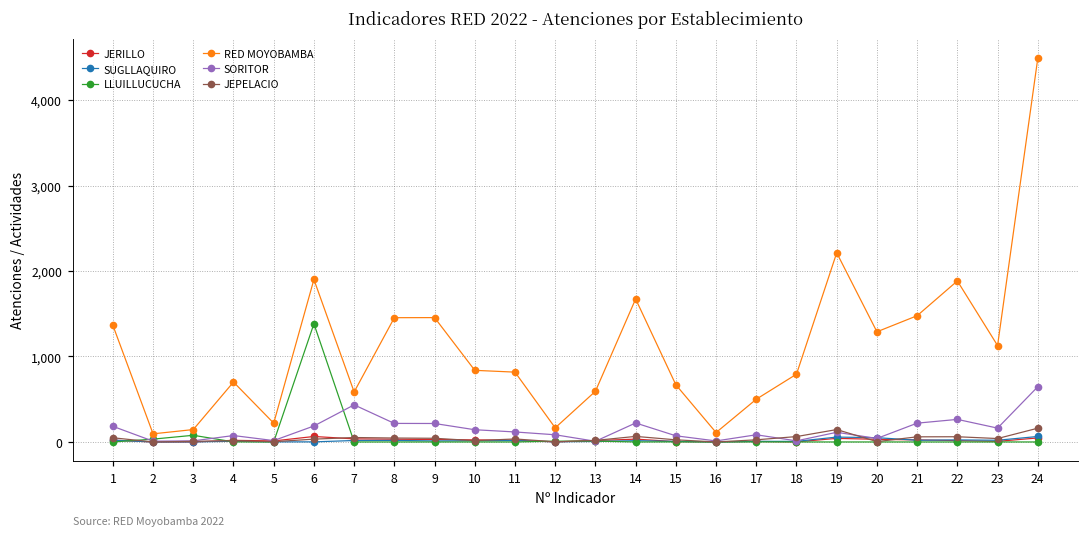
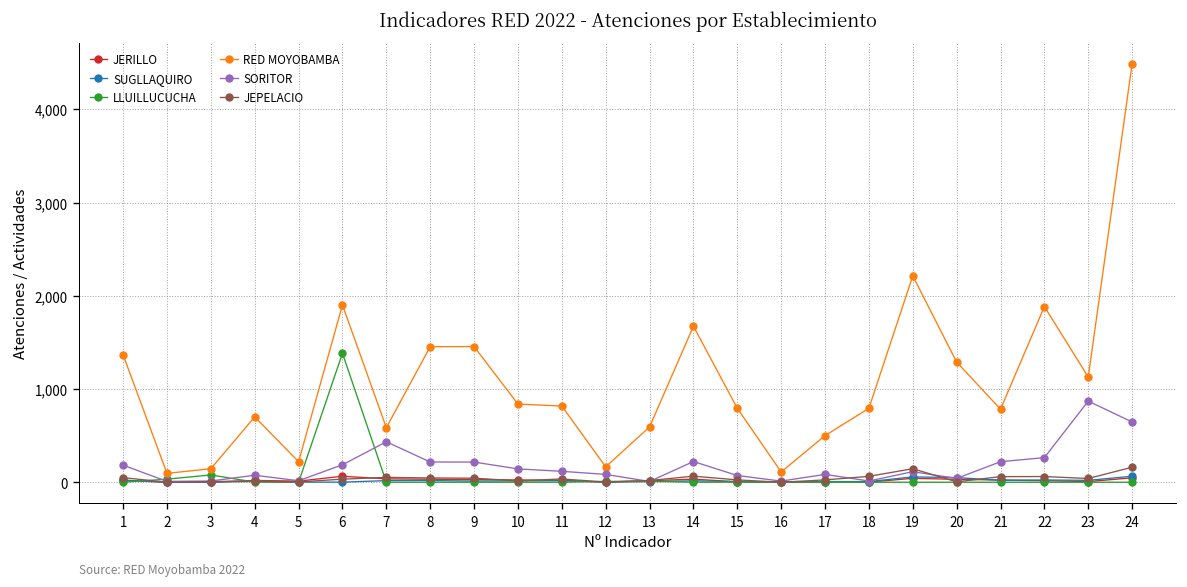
  {
    "LLUILLUCUCHA": {
      "3": "100",
      "6": "1,400",
      "19": "0",
      "24": "0"
    },
    "RED MOYOBAMBA": {
      "1": "1,400",
      "2": "100",
      "3": "100",
      "4": "700",
      "5": "200",
      "6": "1,900",
      "7": "600",
      "8": "1,500",
      "9": "1,500",
      "10": "800",
      "11": "800",
      "12": "200",
      "13": "600",
      "14": "1,700",
-     "15": "700",
+     "15": "800",
      "16": "100",
      "17": "500",
      "18": "800",
      "19": "2,200",
      "20": "1,300",
-     "21": "1,500",
+     "21": "800",
      "22": "1,900",
      "23": "1,100",
      "24": "4,500"
    },
    "SORITOR": {
      "1": "200",
      "4": "100",
      "6": "200",
      "7": "400",
      "8": "200",
      "9": "200",
      "10": "100",
      "11": "100",
      "12": "100",
      "14": "200",
      "15": "100",
      "17": "100",
      "21": "200",
      "22": "300",
-     "23": "200",
+     "23": "900",
      "24": "600"
    },
    "JEPELACIO": {
      "18": "100",
      "21": "100",
      "22": "100",
      "24": "200"
    }
  }
